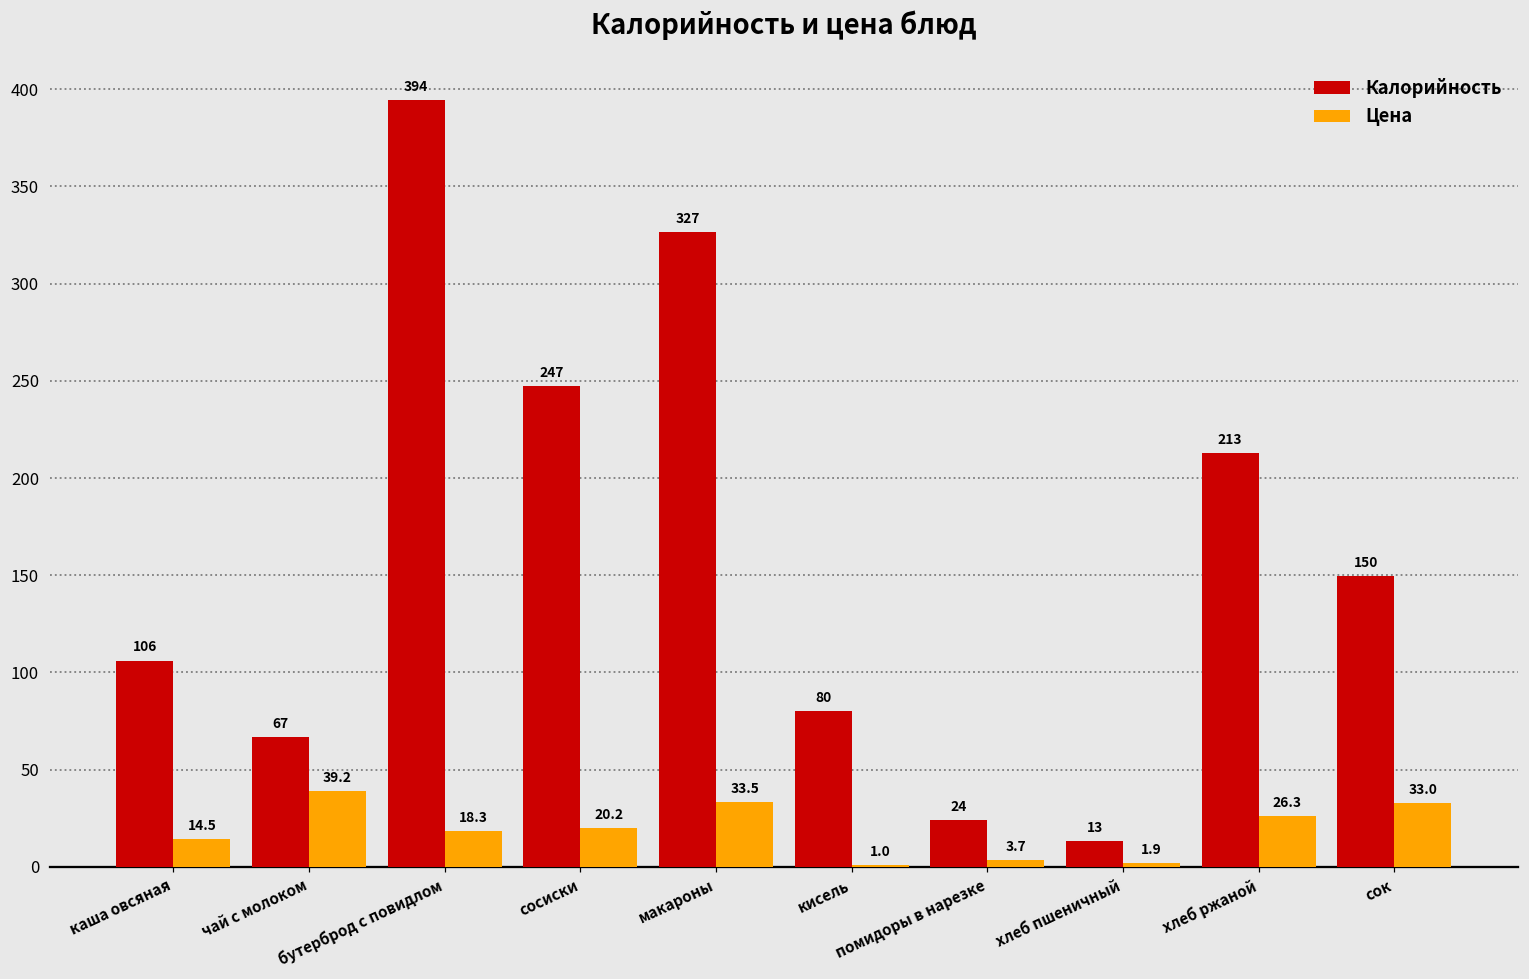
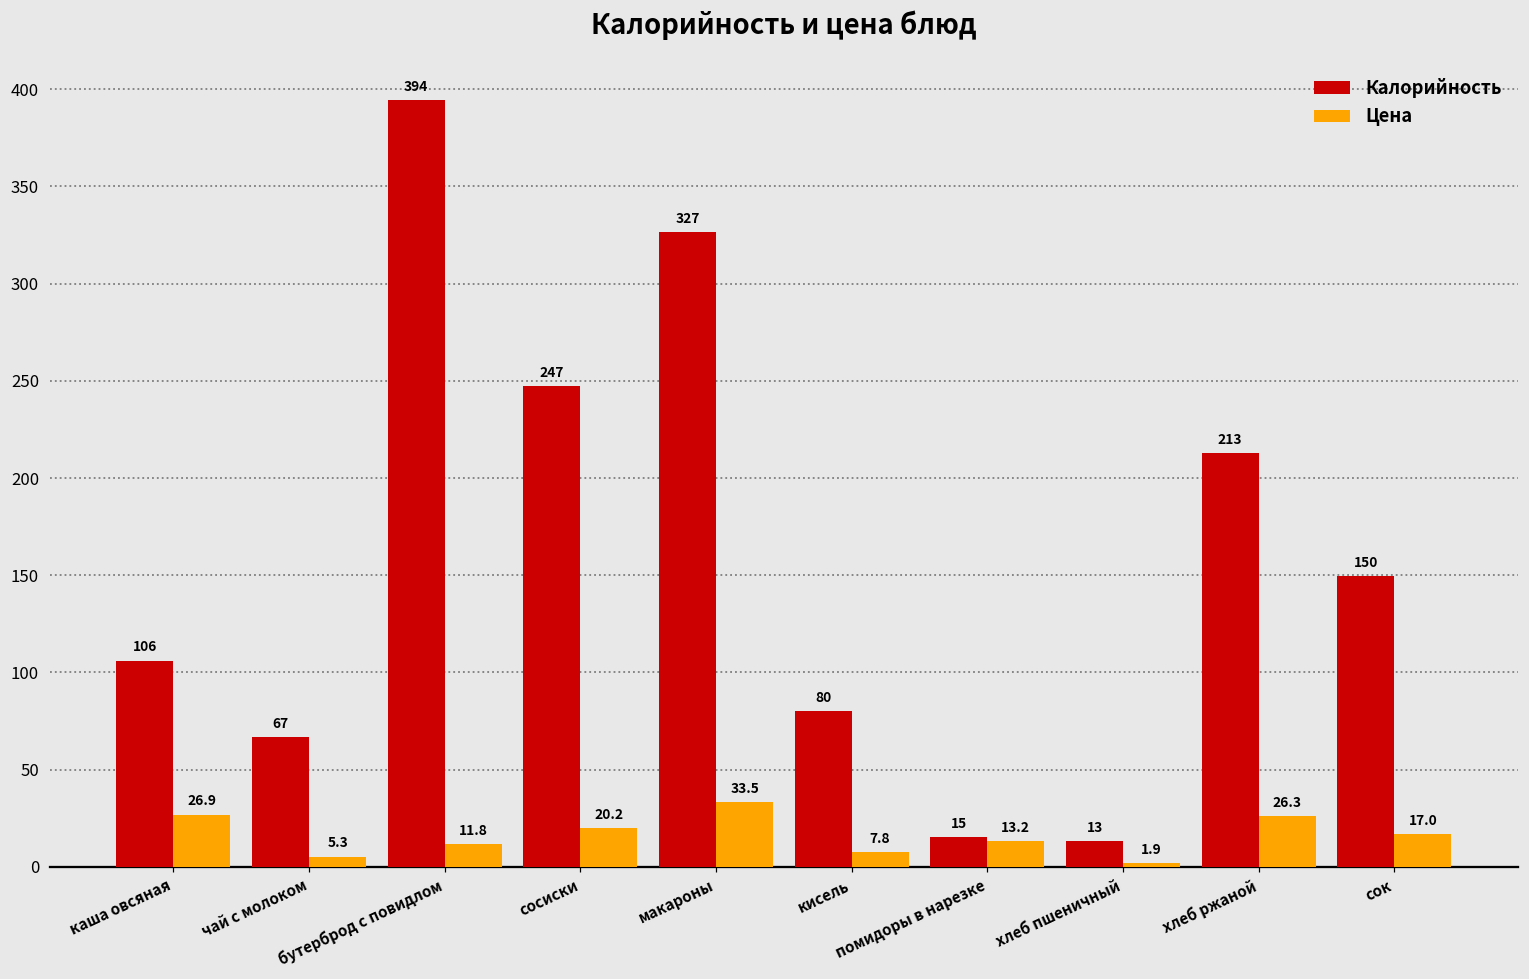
  {
    "Калорийность": {
      "каша овсяная": 106,
      "чай с молоком": 67,
      "бутерброд с повидлом": 394,
      "сосиски": 247,
      "макароны": 327,
      "кисель": 80,
-     "помидоры в нарезке": 24,
+     "помидоры в нарезке": 15,
      "хлеб пшеничный": 13,
      "хлеб ржаной": 213,
      "сок": 150
    },
    "Цена": {
-     "каша овсяная": 14.5,
-     "чай с молоком": 39.2,
-     "бутерброд с повидлом": 18.3,
+     "каша овсяная": 26.9,
+     "чай с молоком": 5.3,
+     "бутерброд с повидлом": 11.8,
      "сосиски": 20.2,
      "макароны": 33.5,
-     "кисель": 1.0,
-     "помидоры в нарезке": 3.7,
+     "кисель": 7.8,
+     "помидоры в нарезке": 13.2,
      "хлеб пшеничный": 1.9,
      "хлеб ржаной": 26.3,
-     "сок": 33.0
+     "сок": 17.0
    }
  }
